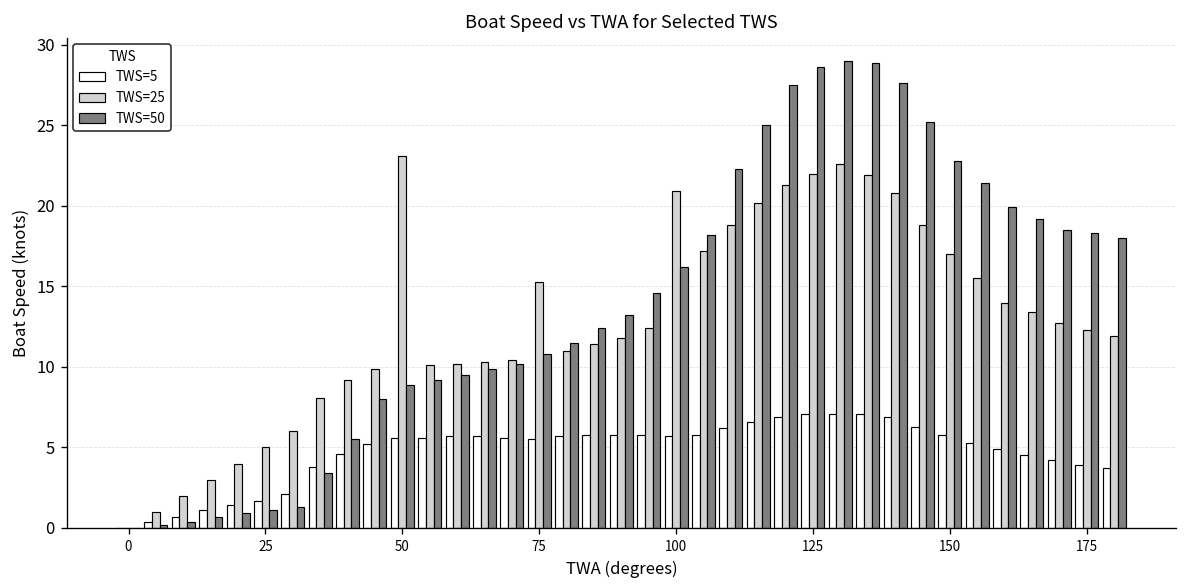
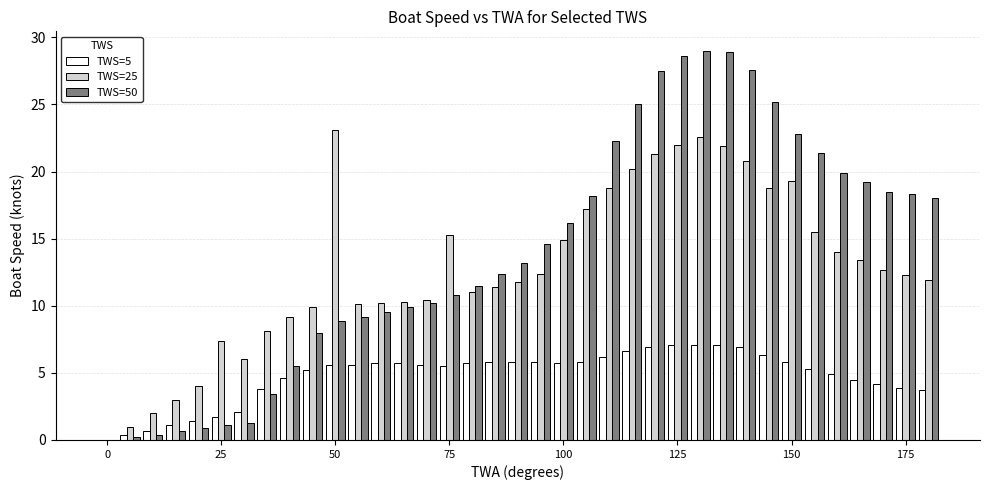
  {
    "TWS=25": {
      "0": 0.0,
-     "25": 5.0,
+     "25": 7.4,
      "50": 23.1,
      "75": 15.3,
-     "100": 20.9,
+     "100": 14.9,
      "125": 22.0,
-     "150": 17.0,
+     "150": 19.3,
      "175": 12.3
    }
  }
